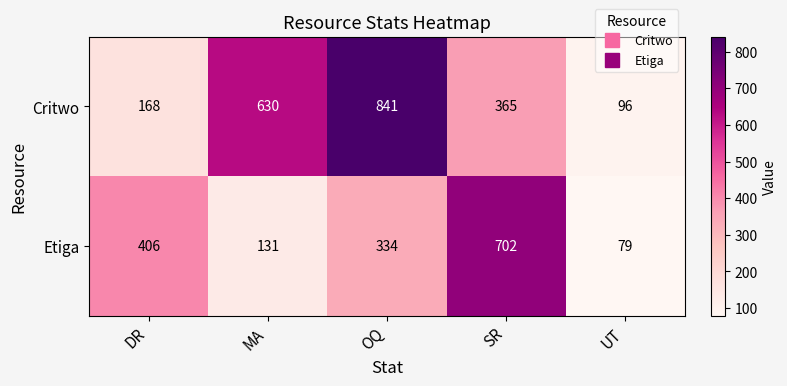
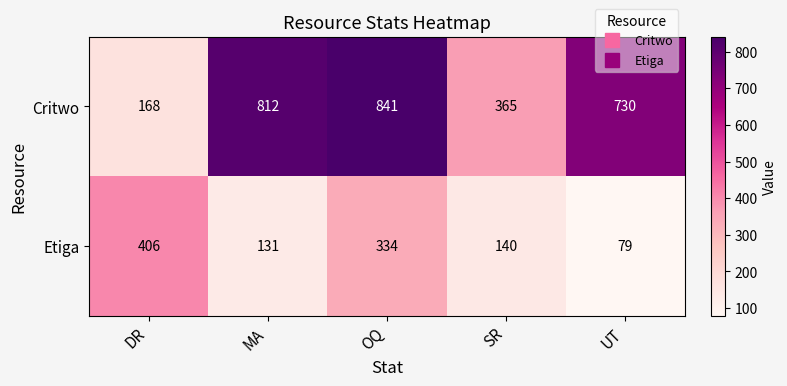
  {
    "Critwo": {
      "DR": 168,
-     "MA": 630,
+     "MA": 812,
      "OQ": 841,
      "SR": 365,
-     "UT": 96
+     "UT": 730
    },
    "Etiga": {
      "DR": 406,
      "MA": 131,
      "OQ": 334,
-     "SR": 702,
+     "SR": 140,
      "UT": 79
    }
  }
